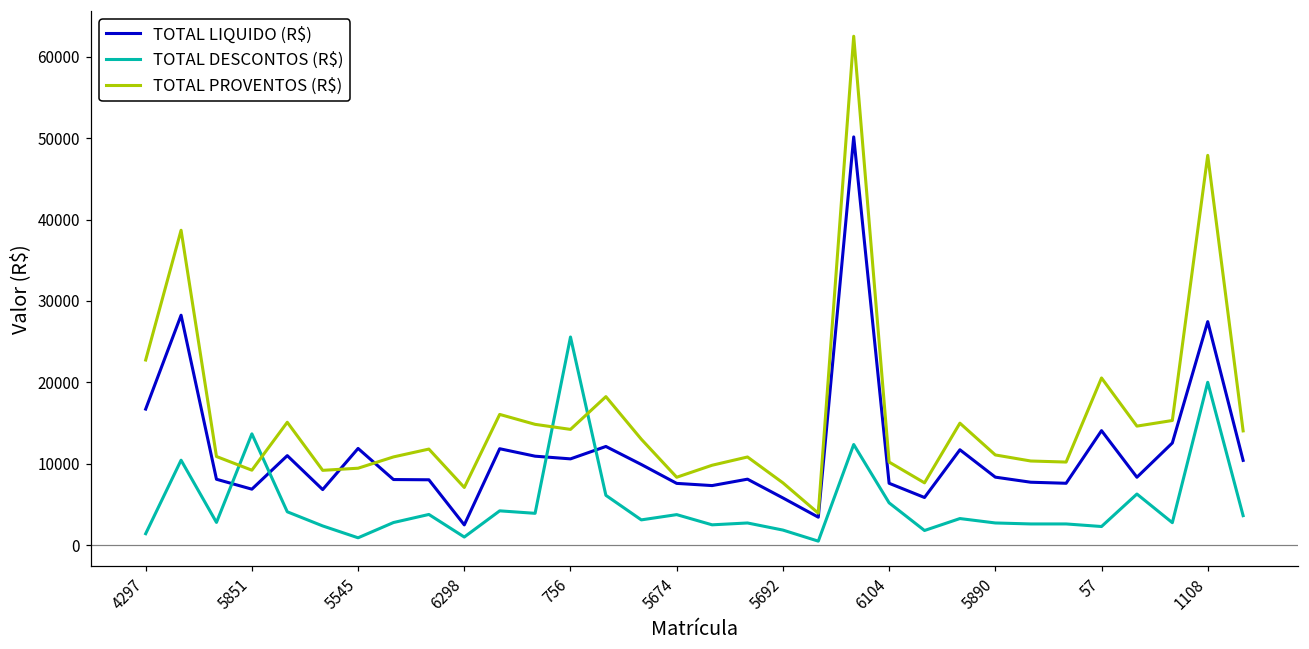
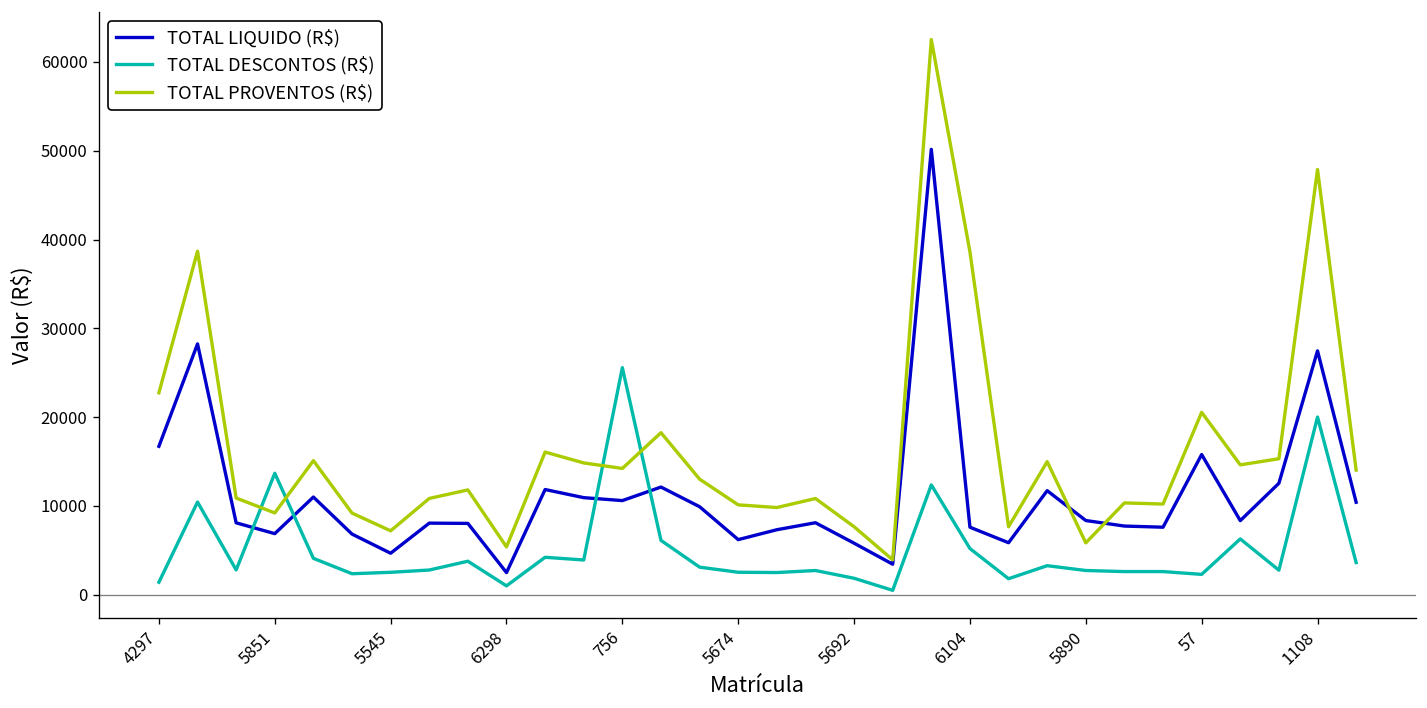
  {
    "TOTAL LIQUIDO (R$)": {
      "4297": 17000,
      "5851": 7000,
-     "5545": 12000,
+     "5545": 5000,
      "6298": 2000,
      "756": 11000,
-     "5674": 8000,
+     "5674": 6000,
      "5692": 6000,
      "6104": 8000,
      "5890": 8000,
-     "57": 14000,
+     "57": 16000,
      "1108": 27000
    },
    "TOTAL DESCONTOS (R$)": {
      "4297": 1000,
      "5851": 14000,
-     "5545": 1000,
+     "5545": 3000,
      "6298": 1000,
      "756": 26000,
-     "5674": 4000,
+     "5674": 3000,
      "5692": 2000,
      "6104": 5000,
      "5890": 3000,
      "57": 2000,
      "1108": 20000
    },
    "TOTAL PROVENTOS (R$)": {
      "4297": 23000,
      "5851": 9000,
-     "5545": 9000,
-     "6298": 7000,
+     "5545": 7000,
+     "6298": 5000,
      "756": 14000,
-     "5674": 8000,
+     "5674": 10000,
      "5692": 8000,
-     "6104": 10000,
-     "5890": 11000,
+     "6104": 39000,
+     "5890": 6000,
      "57": 21000,
      "1108": 48000
    }
  }
